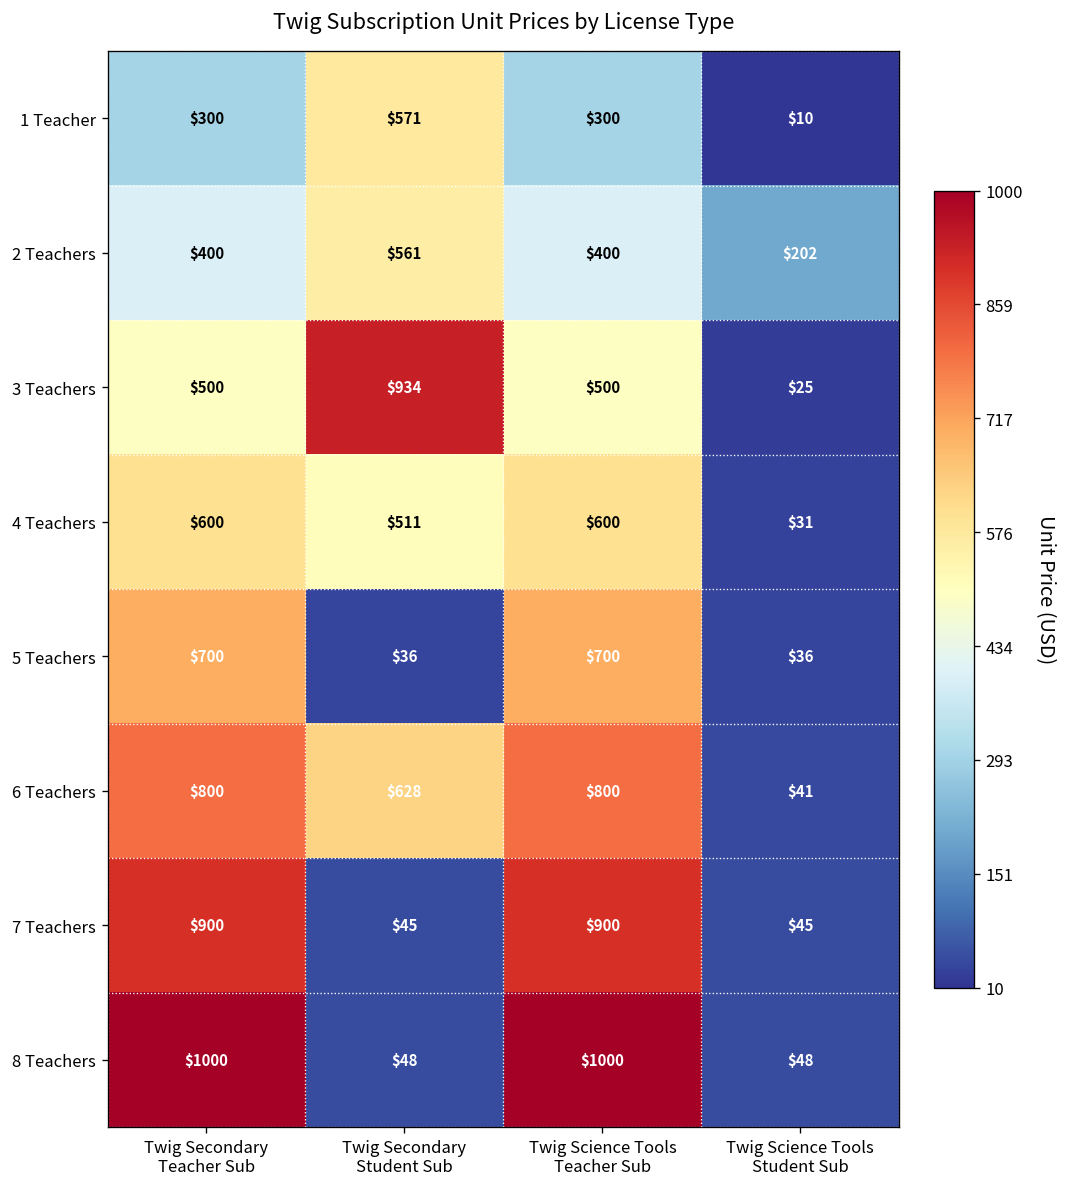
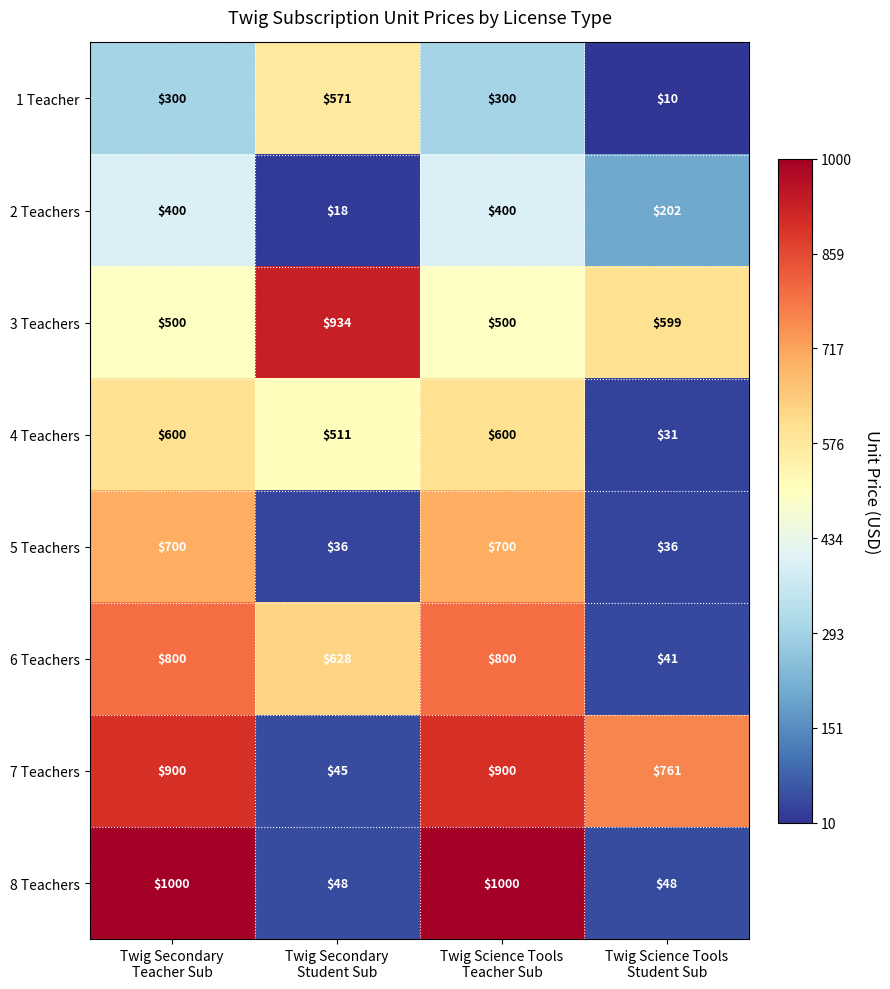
  {
    "1 Teacher": {
      "Twig Secondary Teacher Sub": "$300",
      "Twig Secondary Student Sub": "$571",
      "Twig Science Tools Teacher Sub": "$300",
      "Twig Science Tools Student Sub": "$10"
    },
    "2 Teachers": {
      "Twig Secondary Teacher Sub": "$400",
-     "Twig Secondary Student Sub": "$561",
+     "Twig Secondary Student Sub": "$18",
      "Twig Science Tools Teacher Sub": "$400",
      "Twig Science Tools Student Sub": "$202"
    },
    "3 Teachers": {
      "Twig Secondary Teacher Sub": "$500",
      "Twig Secondary Student Sub": "$934",
      "Twig Science Tools Teacher Sub": "$500",
-     "Twig Science Tools Student Sub": "$25"
+     "Twig Science Tools Student Sub": "$599"
    },
    "4 Teachers": {
      "Twig Secondary Teacher Sub": "$600",
      "Twig Secondary Student Sub": "$511",
      "Twig Science Tools Teacher Sub": "$600",
      "Twig Science Tools Student Sub": "$31"
    },
    "5 Teachers": {
      "Twig Secondary Teacher Sub": "$700",
      "Twig Secondary Student Sub": "$36",
      "Twig Science Tools Teacher Sub": "$700",
      "Twig Science Tools Student Sub": "$36"
    },
    "6 Teachers": {
      "Twig Secondary Teacher Sub": "$800",
      "Twig Secondary Student Sub": "$628",
      "Twig Science Tools Teacher Sub": "$800",
      "Twig Science Tools Student Sub": "$41"
    },
    "7 Teachers": {
      "Twig Secondary Teacher Sub": "$900",
      "Twig Secondary Student Sub": "$45",
      "Twig Science Tools Teacher Sub": "$900",
-     "Twig Science Tools Student Sub": "$45"
+     "Twig Science Tools Student Sub": "$761"
    },
    "8 Teachers": {
      "Twig Secondary Teacher Sub": "$1000",
      "Twig Secondary Student Sub": "$48",
      "Twig Science Tools Teacher Sub": "$1000",
      "Twig Science Tools Student Sub": "$48"
    }
  }
